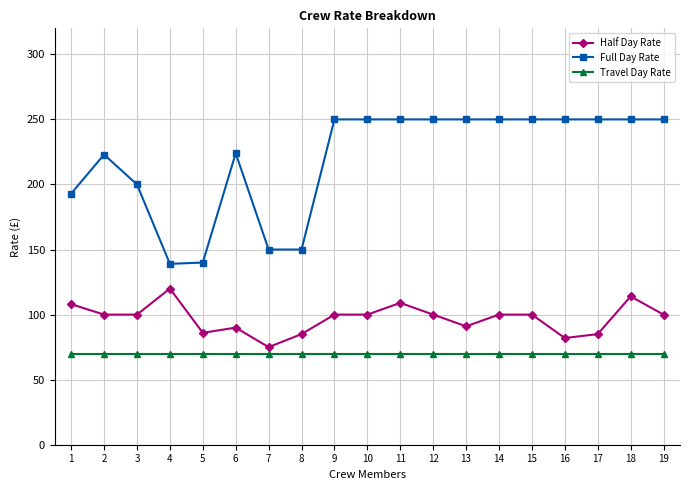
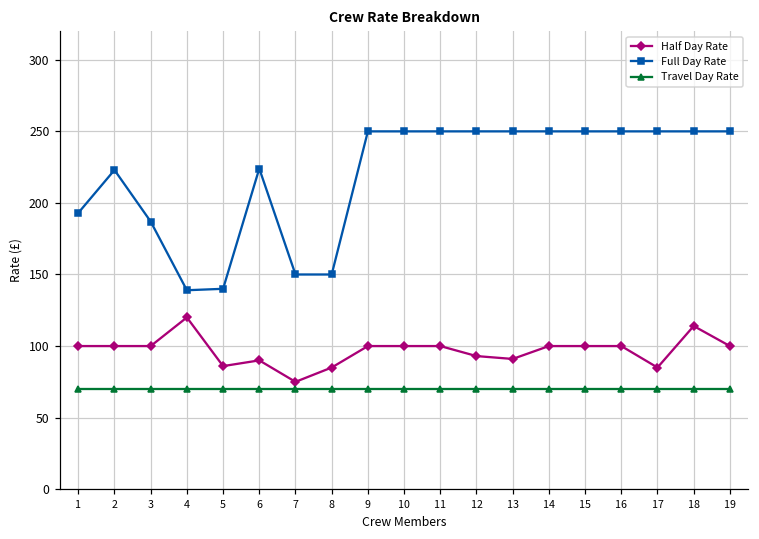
  {
    "Half Day Rate": {
-     "1": 108,
+     "1": 100,
      "2": 100,
      "3": 100,
      "4": 120,
      "5": 86,
      "6": 90,
      "7": 75,
      "8": 85,
      "9": 100,
      "10": 100,
-     "11": 109,
-     "12": 100,
+     "11": 100,
+     "12": 93,
      "13": 91,
      "14": 100,
      "15": 100,
-     "16": 82,
+     "16": 100,
      "17": 85,
      "18": 114,
      "19": 100
    },
    "Full Day Rate": {
      "1": 193,
      "2": 223,
-     "3": 200,
+     "3": 187,
      "4": 139,
      "5": 140,
      "6": 224,
      "7": 150,
      "8": 150,
      "9": 250,
      "10": 250,
      "11": 250,
      "12": 250,
      "13": 250,
      "14": 250,
      "15": 250,
      "16": 250,
      "17": 250,
      "18": 250,
      "19": 250
    },
    "Travel Day Rate": {
      "1": 70,
      "2": 70,
      "3": 70,
      "4": 70,
      "5": 70,
      "6": 70,
      "7": 70,
      "8": 70,
      "9": 70,
      "10": 70,
      "11": 70,
      "12": 70,
      "13": 70,
      "14": 70,
      "15": 70,
      "16": 70,
      "17": 70,
      "18": 70,
      "19": 70
    }
  }
